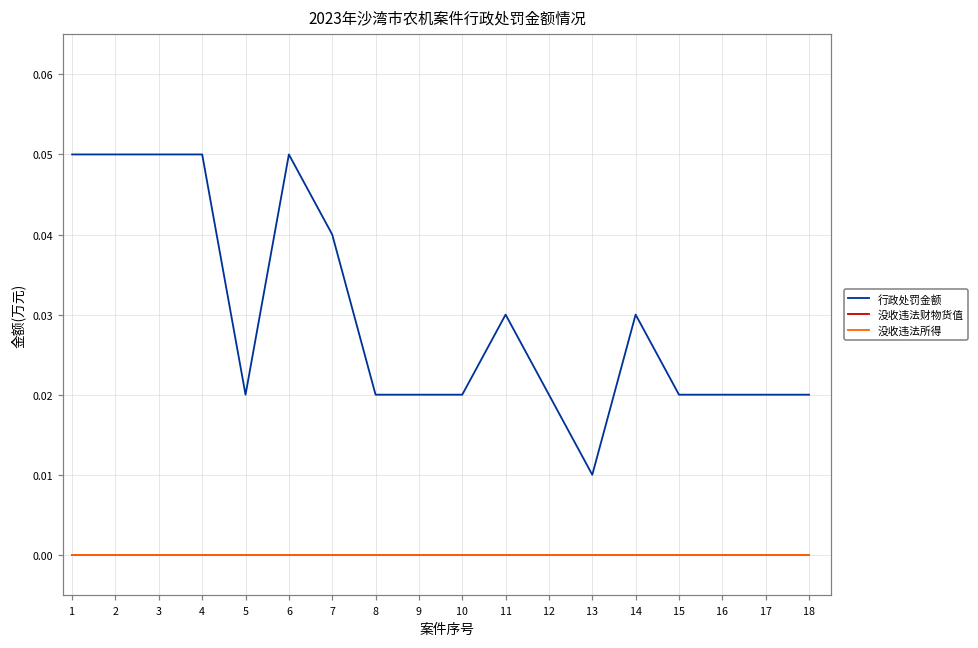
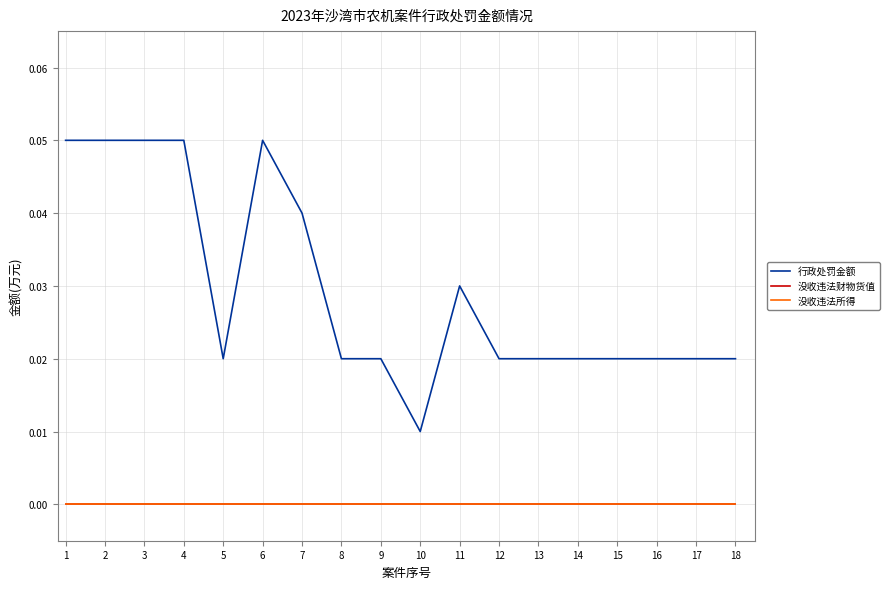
  {
    "行政处罚金额": {
      "1": 0.05,
      "2": 0.05,
      "3": 0.05,
      "4": 0.05,
      "5": 0.02,
      "6": 0.05,
      "7": 0.04,
      "8": 0.02,
      "9": 0.02,
-     "10": 0.02,
+     "10": 0.01,
      "11": 0.03,
      "12": 0.02,
-     "13": 0.01,
-     "14": 0.03,
+     "13": 0.02,
+     "14": 0.02,
      "15": 0.02,
      "16": 0.02,
      "17": 0.02,
      "18": 0.02
    },
    "没收违法所得": {
      "1": 0.00,
      "2": 0.00,
      "3": 0.00,
      "4": 0.00,
      "5": 0.00,
      "6": 0.00,
      "7": 0.00,
      "8": 0.00,
      "9": 0.00,
      "10": 0.00,
      "11": 0.00,
      "12": 0.00,
      "13": 0.00,
      "14": 0.00,
      "15": 0.00,
      "16": 0.00,
      "17": 0.00,
      "18": 0.00
    }
  }
